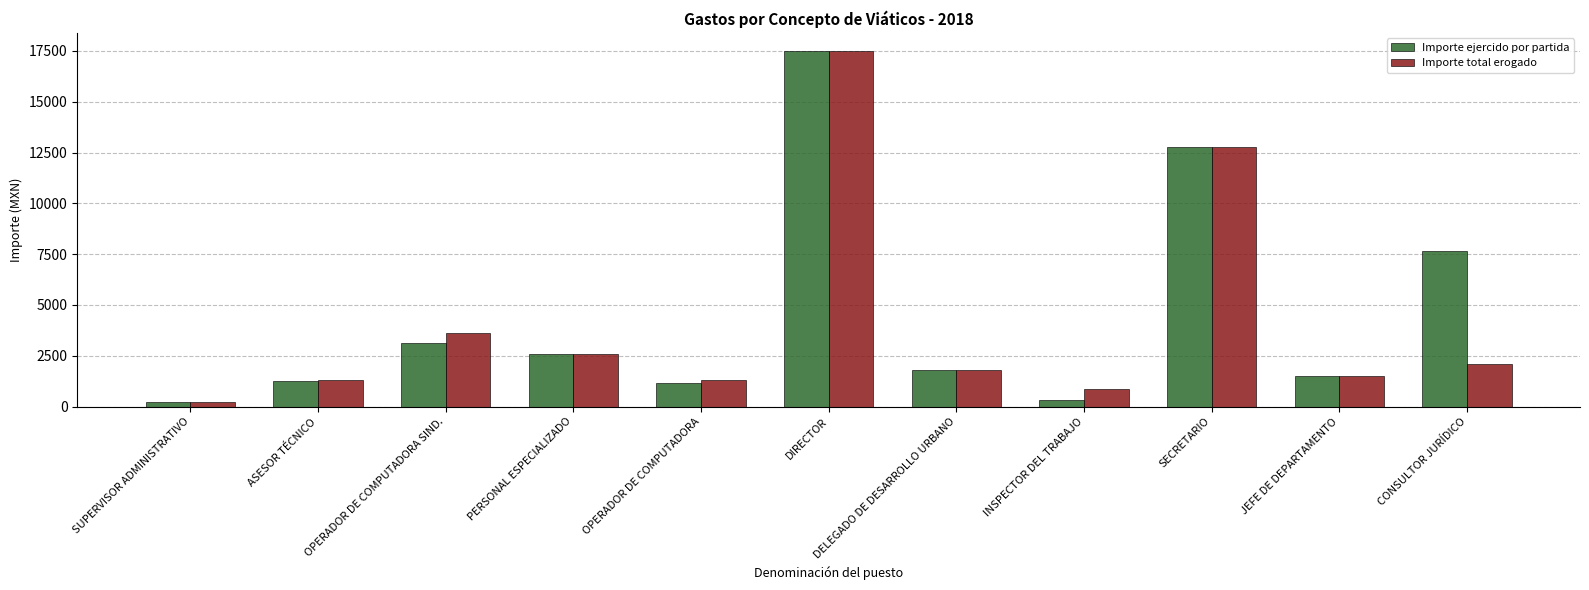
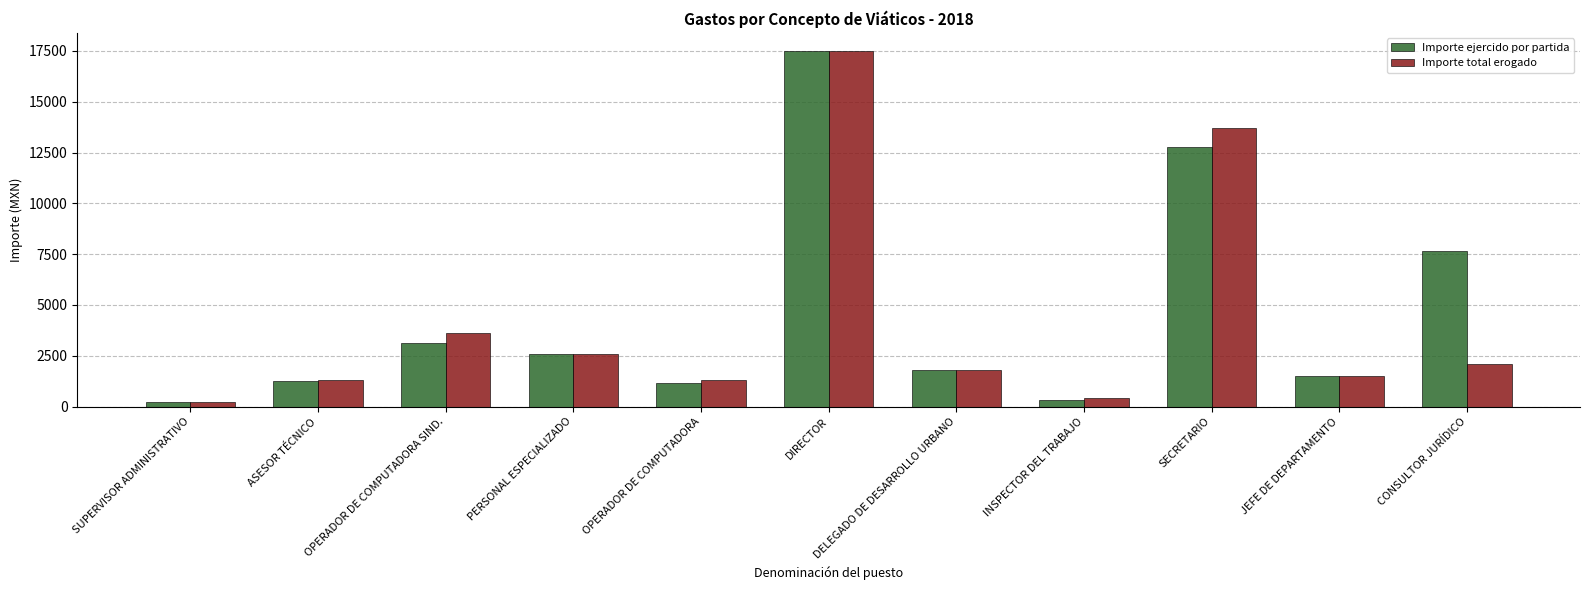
  {
    "Importe ejercido por partida": {
      "SUPERVISOR ADMINISTRATIVO": 300,
      "ASESOR TÉCNICO": 1300,
      "OPERADOR DE COMPUTADORA SIND.": 3100,
      "PERSONAL ESPECIALIZADO": 2600,
      "OPERADOR DE COMPUTADORA": 1200,
      "DIRECTOR": 17500,
      "DELEGADO DE DESARROLLO URBANO": 1800,
      "INSPECTOR DEL TRABAJO": 300,
      "SECRETARIO": 12800,
      "JEFE DE DEPARTAMENTO": 1500,
      "CONSULTOR JURÍDICO": 7600
    },
    "Importe total erogado": {
      "SUPERVISOR ADMINISTRATIVO": 300,
      "ASESOR TÉCNICO": 1300,
      "OPERADOR DE COMPUTADORA SIND.": 3600,
      "PERSONAL ESPECIALIZADO": 2600,
      "OPERADOR DE COMPUTADORA": 1300,
      "DIRECTOR": 17500,
      "DELEGADO DE DESARROLLO URBANO": 1800,
-     "INSPECTOR DEL TRABAJO": 800,
-     "SECRETARIO": 12800,
+     "INSPECTOR DEL TRABAJO": 400,
+     "SECRETARIO": 13700,
      "JEFE DE DEPARTAMENTO": 1500,
      "CONSULTOR JURÍDICO": 2100
    }
  }
